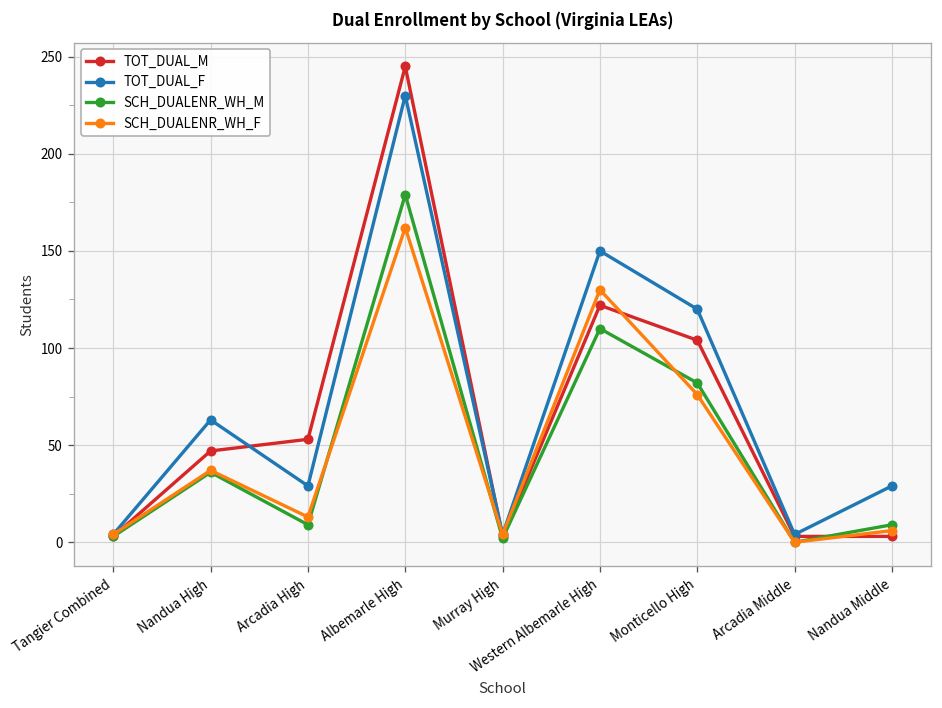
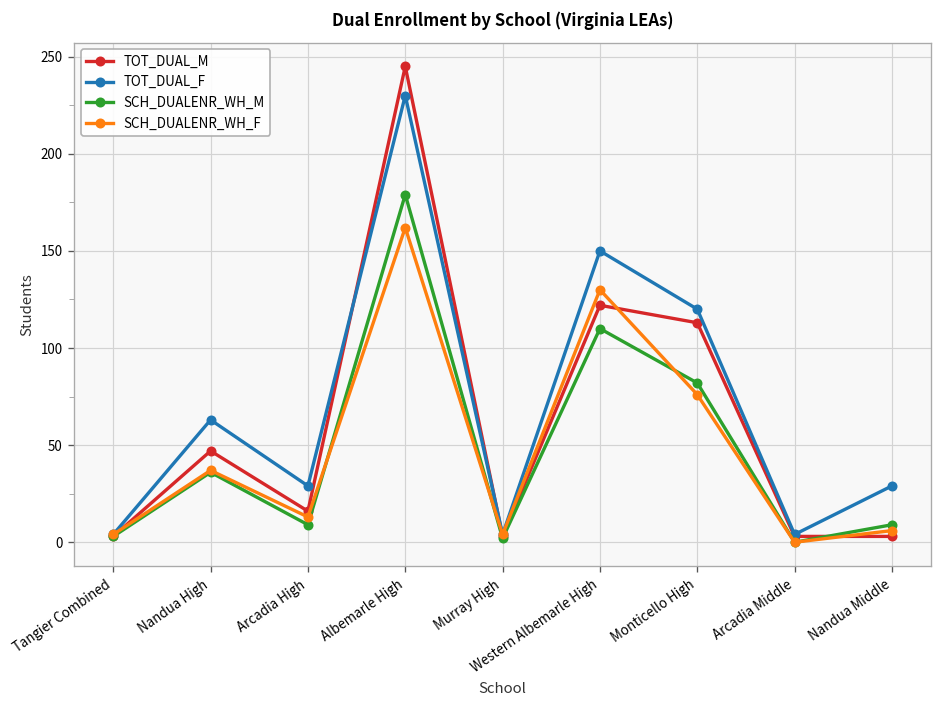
  {
    "TOT_DUAL_M": {
      "Nandua High": 47,
-     "Arcadia High": 53,
+     "Arcadia High": 16,
      "Albemarle High": 245,
      "Western Albemarle High": 122,
-     "Monticello High": 104,
+     "Monticello High": 113,
      "Nandua Middle": 3
    },
    "TOT_DUAL_F": {
      "Nandua High": 63,
      "Arcadia High": 29,
      "Albemarle High": 230,
      "Western Albemarle High": 150,
      "Monticello High": 120,
      "Nandua Middle": 29
    },
    "SCH_DUALENR_WH_M": {
      "Arcadia High": 9,
      "Albemarle High": 179,
      "Western Albemarle High": 110,
      "Monticello High": 82,
      "Nandua Middle": 9
    },
    "SCH_DUALENR_WH_F": {
      "Arcadia High": 13,
      "Albemarle High": 162,
      "Western Albemarle High": 130,
      "Monticello High": 76,
      "Nandua Middle": 6
    }
  }
